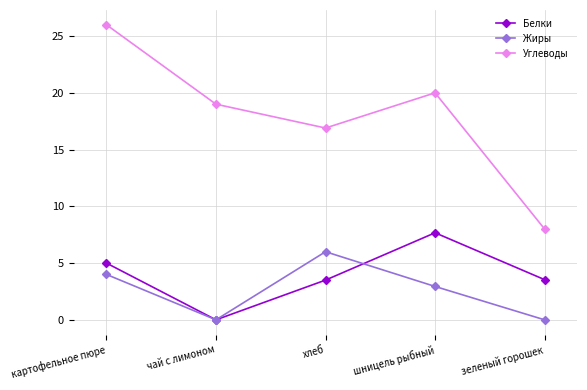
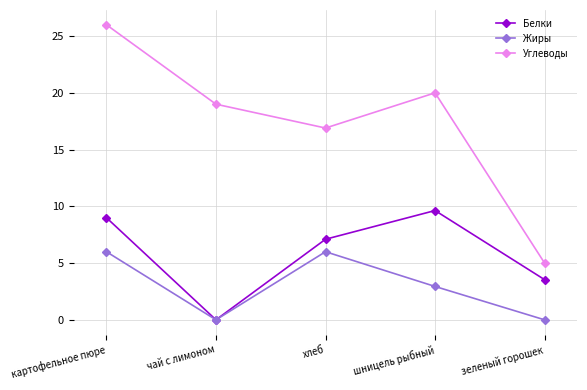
  {
    "Белки": {
-     "картофельное пюре": 5,
-     "хлеб": 3.5,
-     "шницель рыбный": 7.7,
+     "картофельное пюре": 9,
+     "хлеб": 7.1,
+     "шницель рыбный": 9.6,
      "зеленый горошек": 3.5
    },
    "Жиры": {
-     "картофельное пюре": 4,
+     "картофельное пюре": 6,
      "хлеб": 6,
      "шницель рыбный": 3,
      "зеленый горошек": 0
    },
    "Углеводы": {
      "картофельное пюре": 26,
      "чай с лимоном": 19,
      "хлеб": 17,
      "шницель рыбный": 20,
-     "зеленый горошек": 8
+     "зеленый горошек": 5
    }
  }
